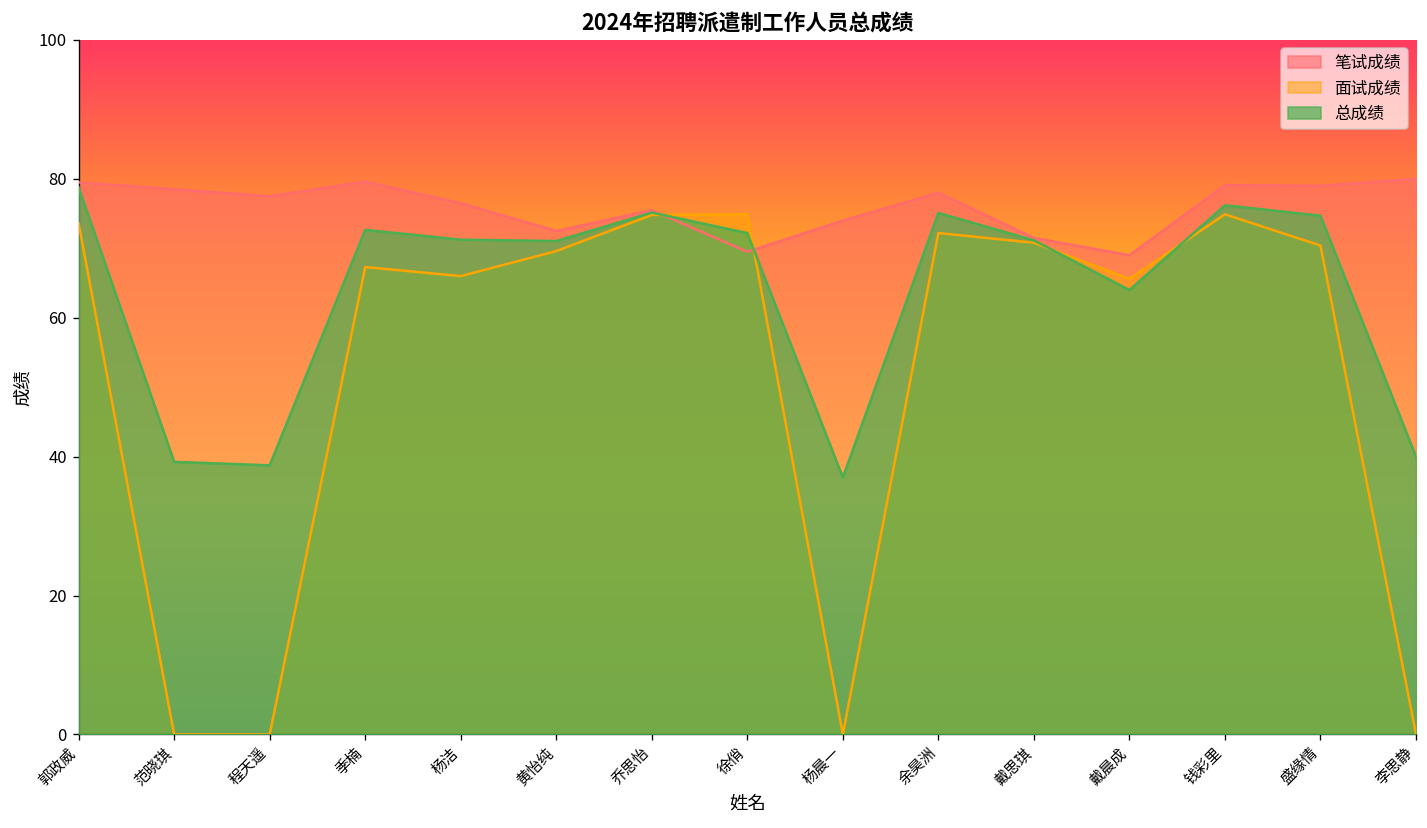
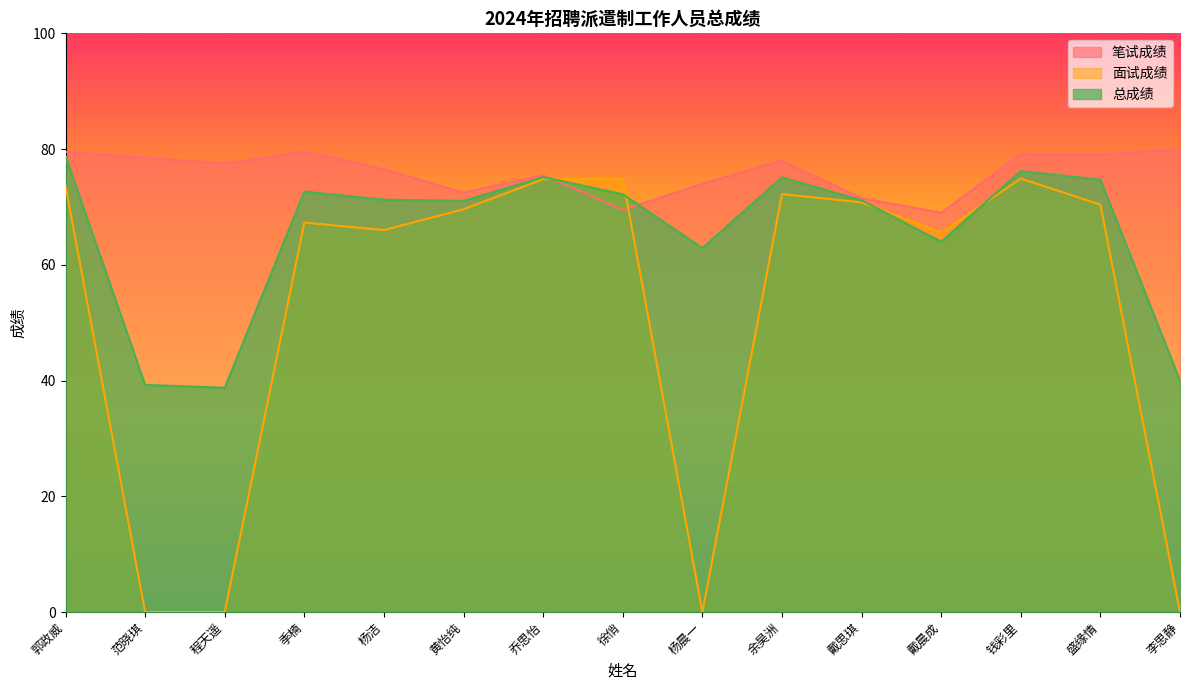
  {
    "笔试成绩": {
      "郭政威": 80,
      "范晓琪": 79,
      "程天遥": 78,
      "季楠": 80,
      "杨洁": 77,
      "黄怡纯": 73,
      "徐俏": 70,
      "杨晨一": 74,
      "余昊洲": 78,
      "戴晨成": 69,
      "钱彩里": 79,
      "盛缘情": 79,
      "李思静": 80
    },
    "面试成绩": {
      "郭政威": 74,
      "范晓琪": 0,
      "程天遥": 0,
      "季楠": 67,
      "杨洁": 66,
      "黄怡纯": 70,
      "徐俏": 75,
      "杨晨一": 0,
      "余昊洲": 72,
      "戴晨成": 66,
      "钱彩里": 75,
      "盛缘情": 70,
      "李思静": 0
    },
    "总成绩": {
      "郭政威": 79,
      "范晓琪": 39,
      "程天遥": 39,
      "季楠": 73,
      "杨洁": 71,
      "黄怡纯": 71,
      "徐俏": 72,
-     "杨晨一": 37,
+     "杨晨一": 63,
      "余昊洲": 75,
      "戴晨成": 64,
      "钱彩里": 76,
      "盛缘情": 75,
      "李思静": 40
    }
  }
